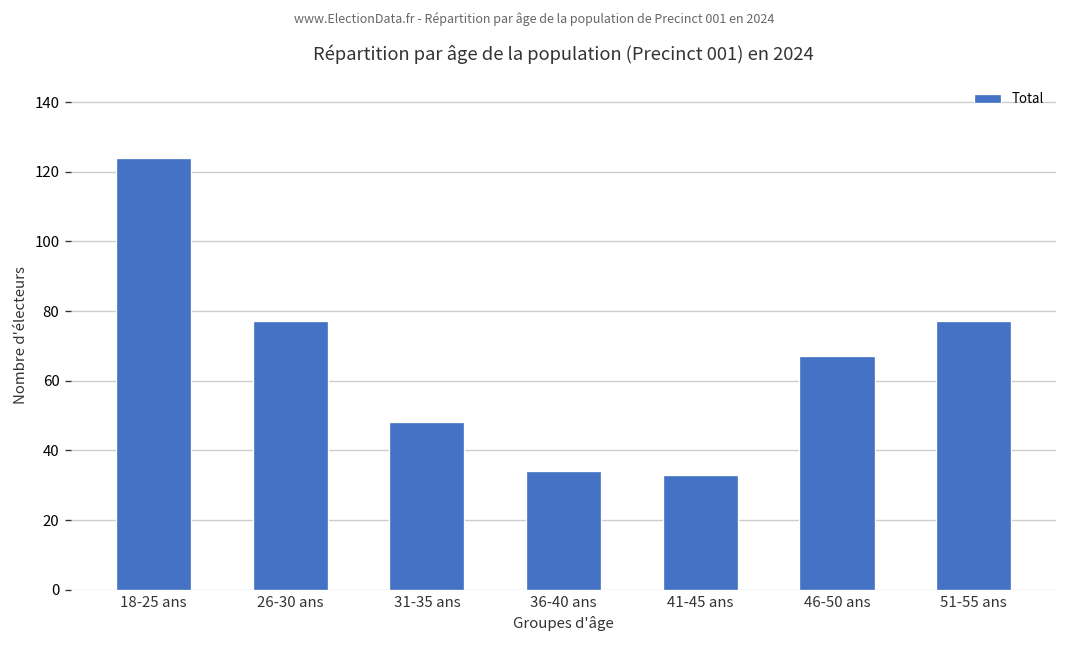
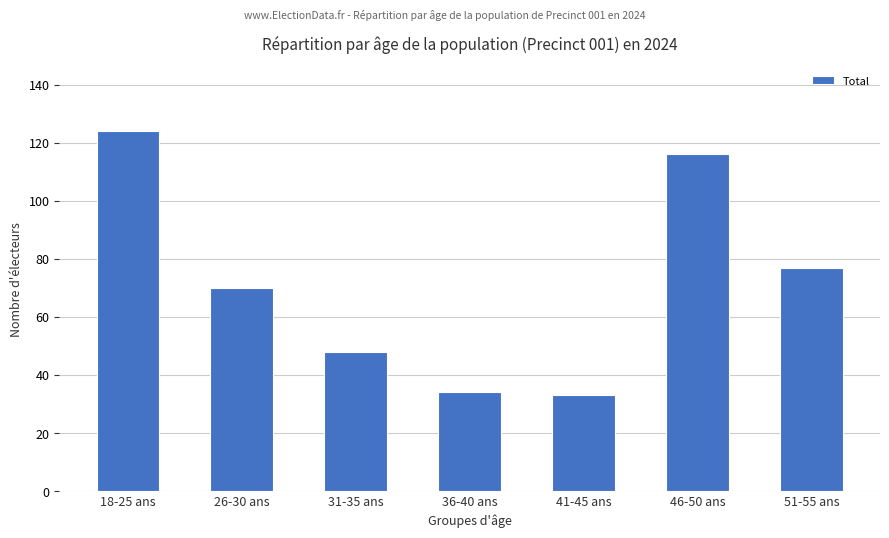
  {
    "18-25 ans": 124,
-   "26-30 ans": 77,
+   "26-30 ans": 70,
    "31-35 ans": 48,
    "36-40 ans": 34,
    "41-45 ans": 33,
-   "46-50 ans": 67,
+   "46-50 ans": 116,
    "51-55 ans": 77
  }
